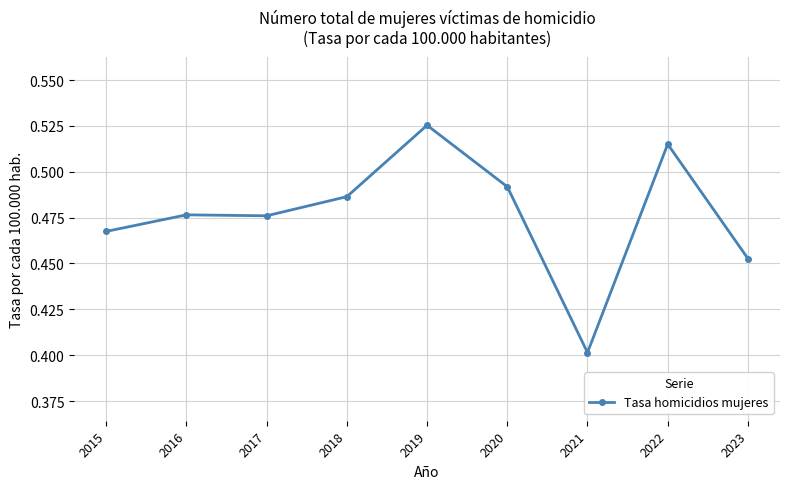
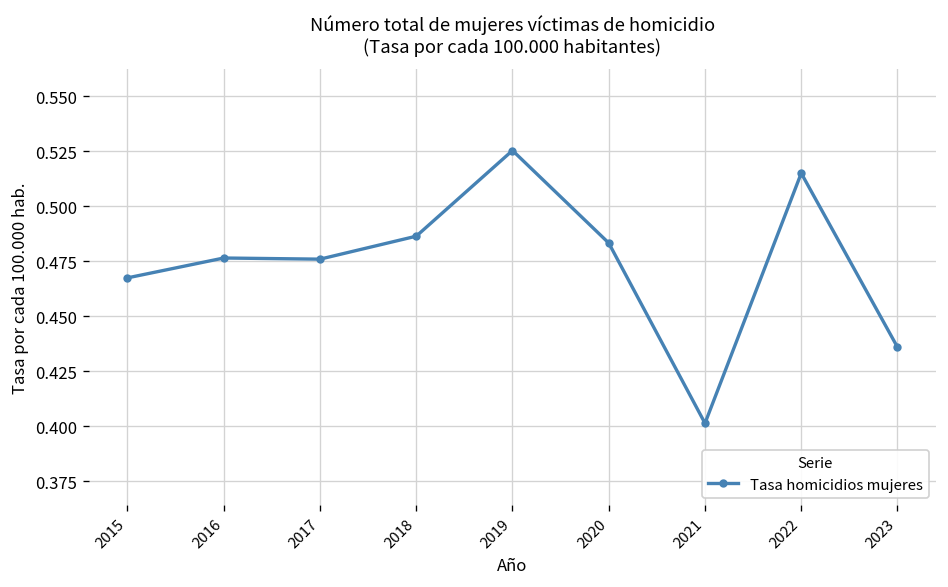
  {
    "2015": 0.468,
    "2016": 0.477,
    "2017": 0.476,
    "2018": 0.486,
    "2019": 0.525,
-   "2020": 0.492,
+   "2020": 0.483,
    "2021": 0.401,
    "2022": 0.515,
-   "2023": 0.453
+   "2023": 0.436
  }
